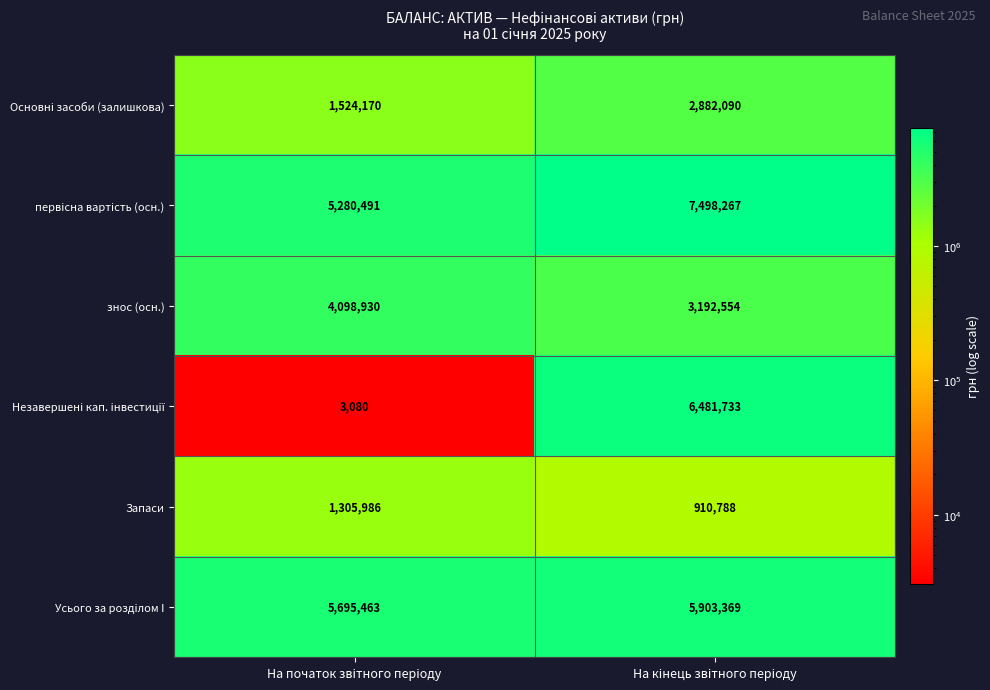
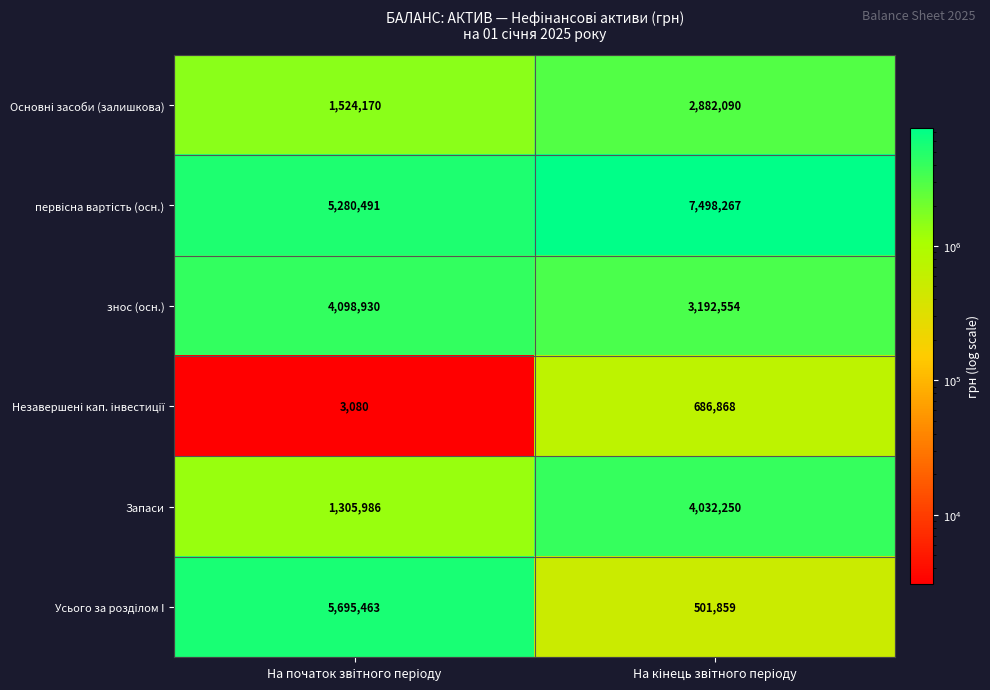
  {
    "Основні засоби (залишкова)": {
      "На початок звітного періоду": "1,524,170",
      "На кінець звітного періоду": "2,882,090"
    },
    "первісна вартість (осн.)": {
      "На початок звітного періоду": "5,280,491",
      "На кінець звітного періоду": "7,498,267"
    },
    "знос (осн.)": {
      "На початок звітного періоду": "4,098,930",
      "На кінець звітного періоду": "3,192,554"
    },
    "Незавершені кап. інвестиції": {
      "На початок звітного періоду": "3,080",
-     "На кінець звітного періоду": "6,481,733"
+     "На кінець звітного періоду": "686,868"
    },
    "Запаси": {
      "На початок звітного періоду": "1,305,986",
-     "На кінець звітного періоду": "910,788"
+     "На кінець звітного періоду": "4,032,250"
    },
    "Усього за розділом І": {
      "На початок звітного періоду": "5,695,463",
-     "На кінець звітного періоду": "5,903,369"
+     "На кінець звітного періоду": "501,859"
    }
  }
